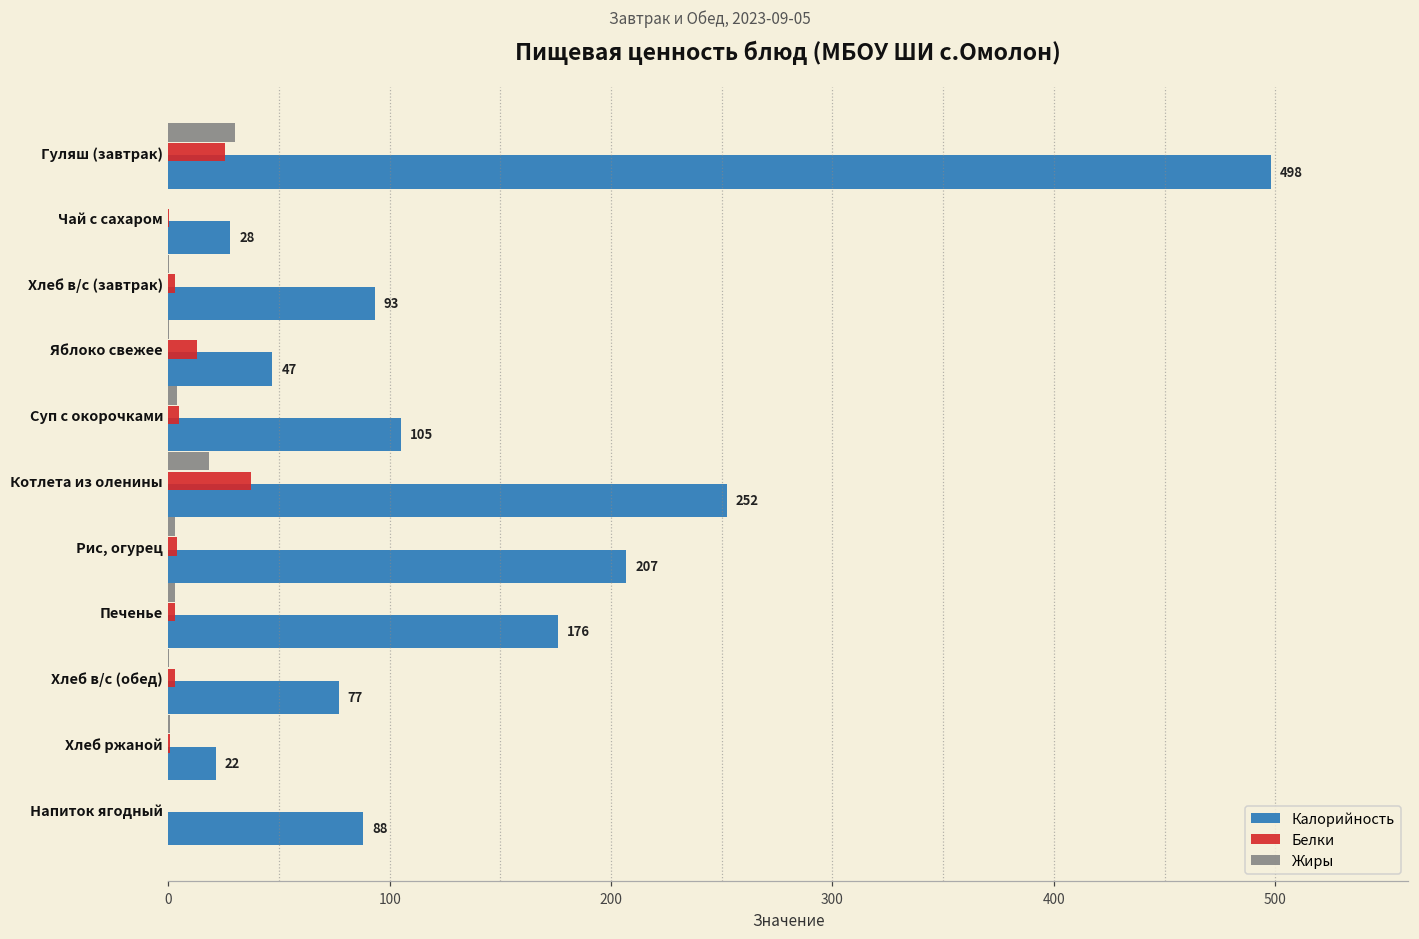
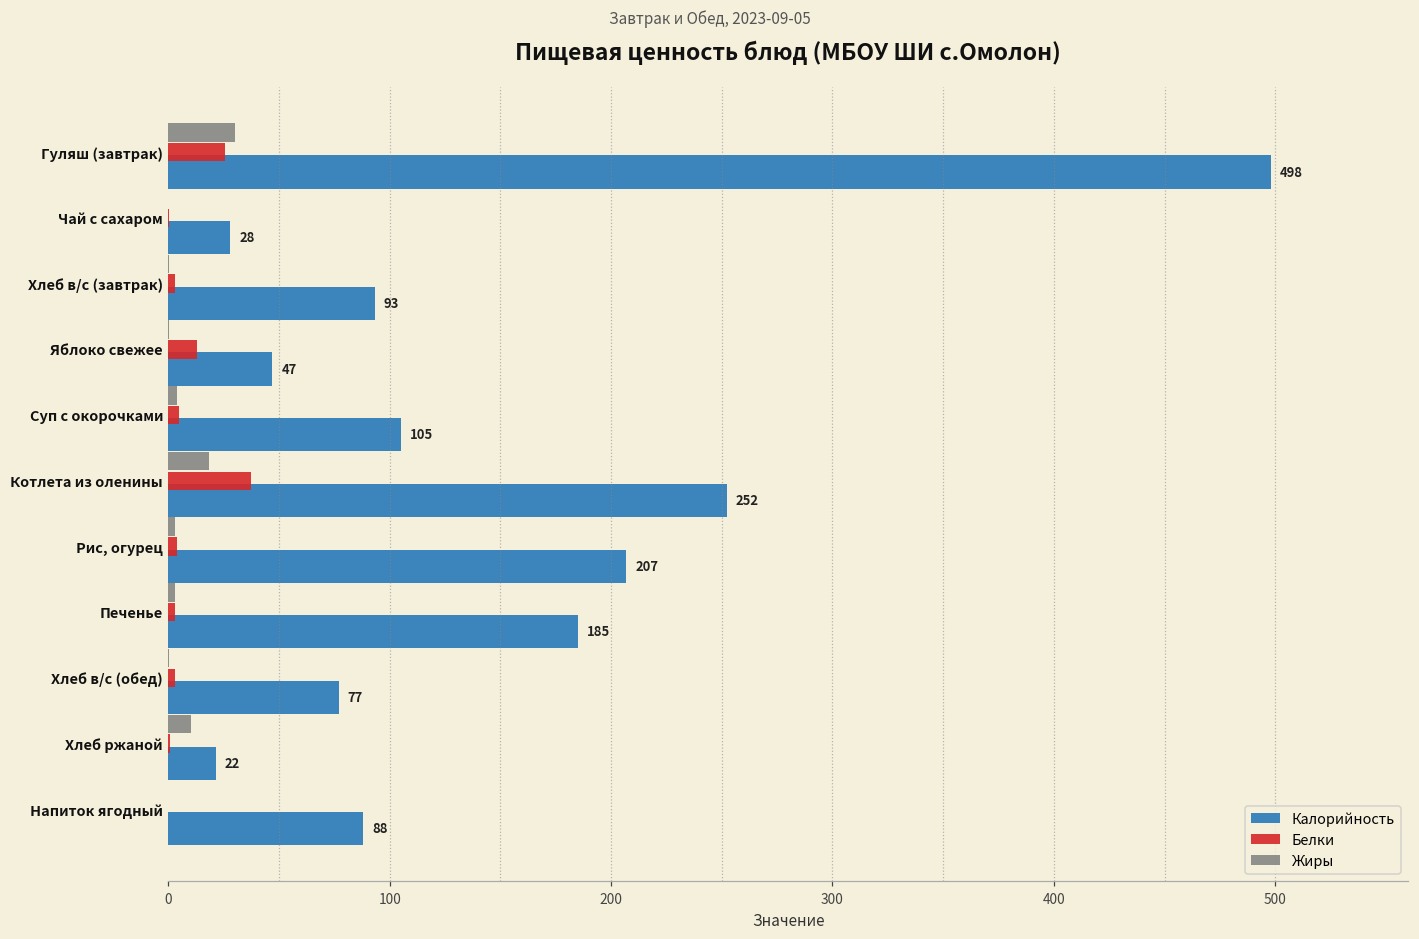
  {
    "Калорийность": {
      "Гуляш (завтрак)": 498,
      "Чай с сахаром": 28,
      "Хлеб в/с (завтрак)": 93,
      "Яблоко свежее": 47,
      "Суп с окорочками": 105,
      "Котлета из оленины": 252,
      "Рис, огурец": 207,
-     "Печенье": 176,
+     "Печенье": 185,
      "Хлеб в/с (обед)": 77,
      "Хлеб ржаной": 22,
      "Напиток ягодный": 88
    },
    "Белки": {
      "Гуляш (завтрак)": 26,
      "Хлеб в/с (завтрак)": 3,
      "Яблоко свежее": 13,
      "Суп с окорочками": 5,
      "Котлета из оленины": 37,
      "Рис, огурец": 4,
      "Печенье": 3,
      "Хлеб в/с (обед)": 3,
      "Напиток ягодный": 0
    },
    "Жиры": {
      "Гуляш (завтрак)": 30,
      "Чай с сахаром": 0,
      "Суп с окорочками": 4,
      "Котлета из оленины": 18,
      "Рис, огурец": 3,
      "Печенье": 3,
-     "Хлеб ржаной": 1,
+     "Хлеб ржаной": 10,
      "Напиток ягодный": 0
    }
  }
